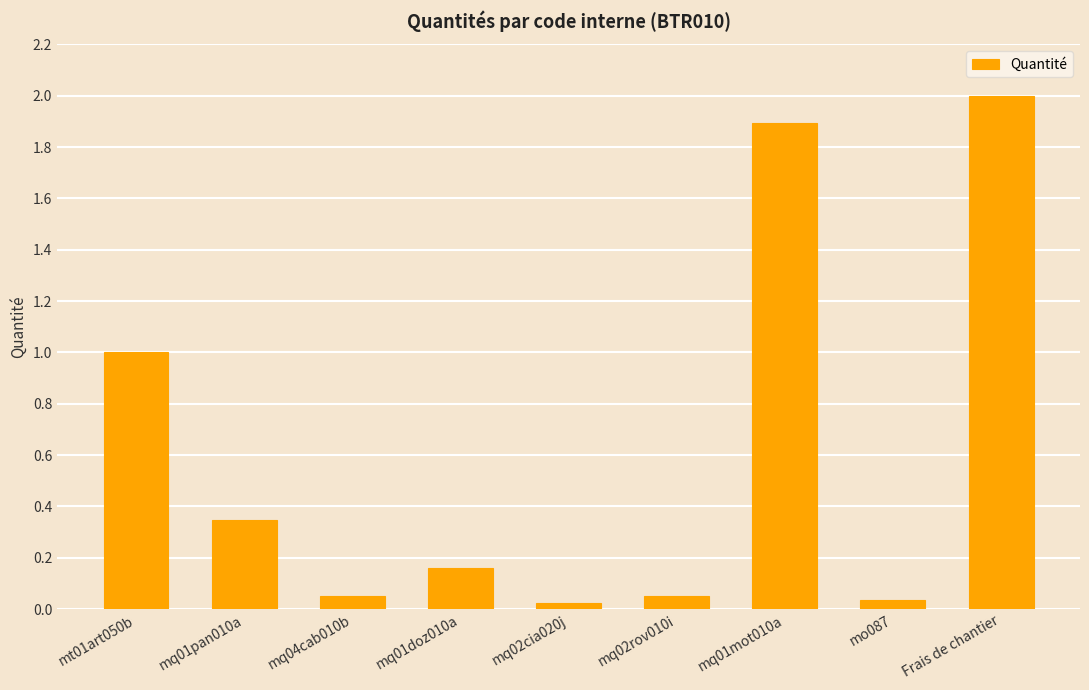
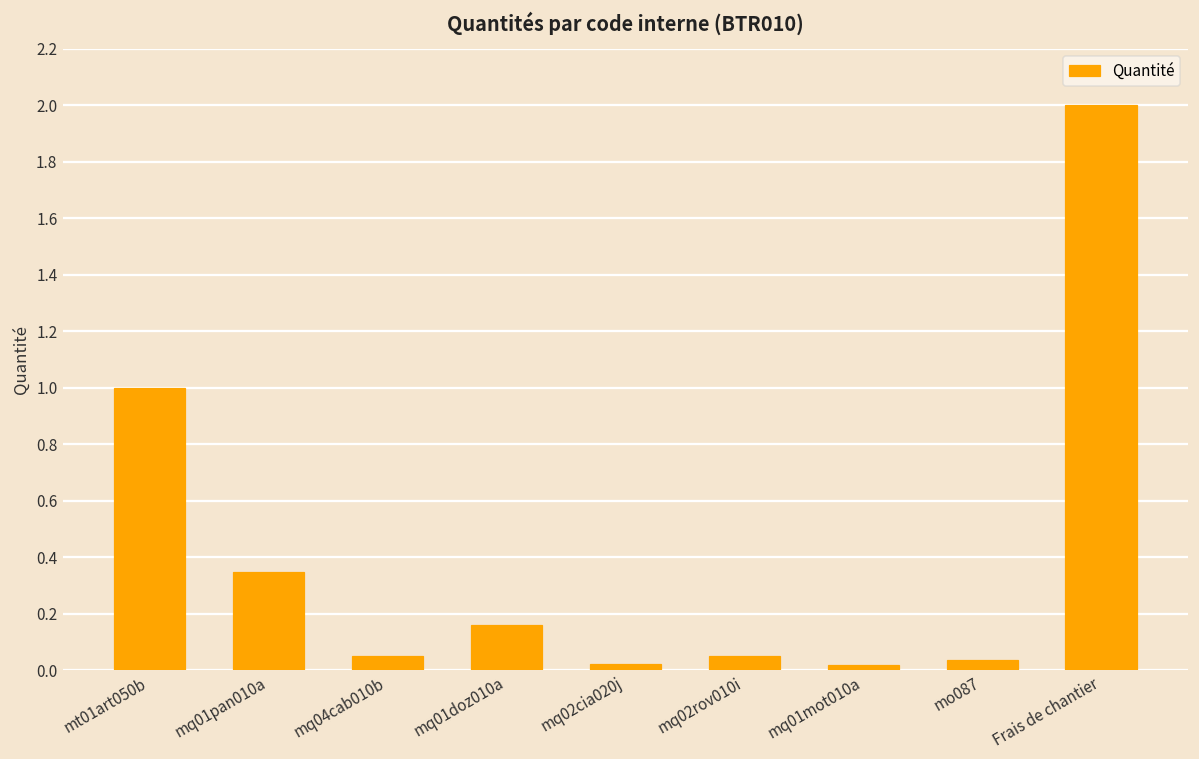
  {
    "mt01art050b": 1.00,
    "mq01pan010a": 0.35,
    "mq04cab010b": 0.05,
    "mq01doz010a": 0.16,
    "mq02cia020j": 0.02,
    "mq02rov010i": 0.05,
-   "mq01mot010a": 1.89,
+   "mq01mot010a": 0.02,
    "mo087": 0.04,
    "Frais de chantier": 2.00
  }
